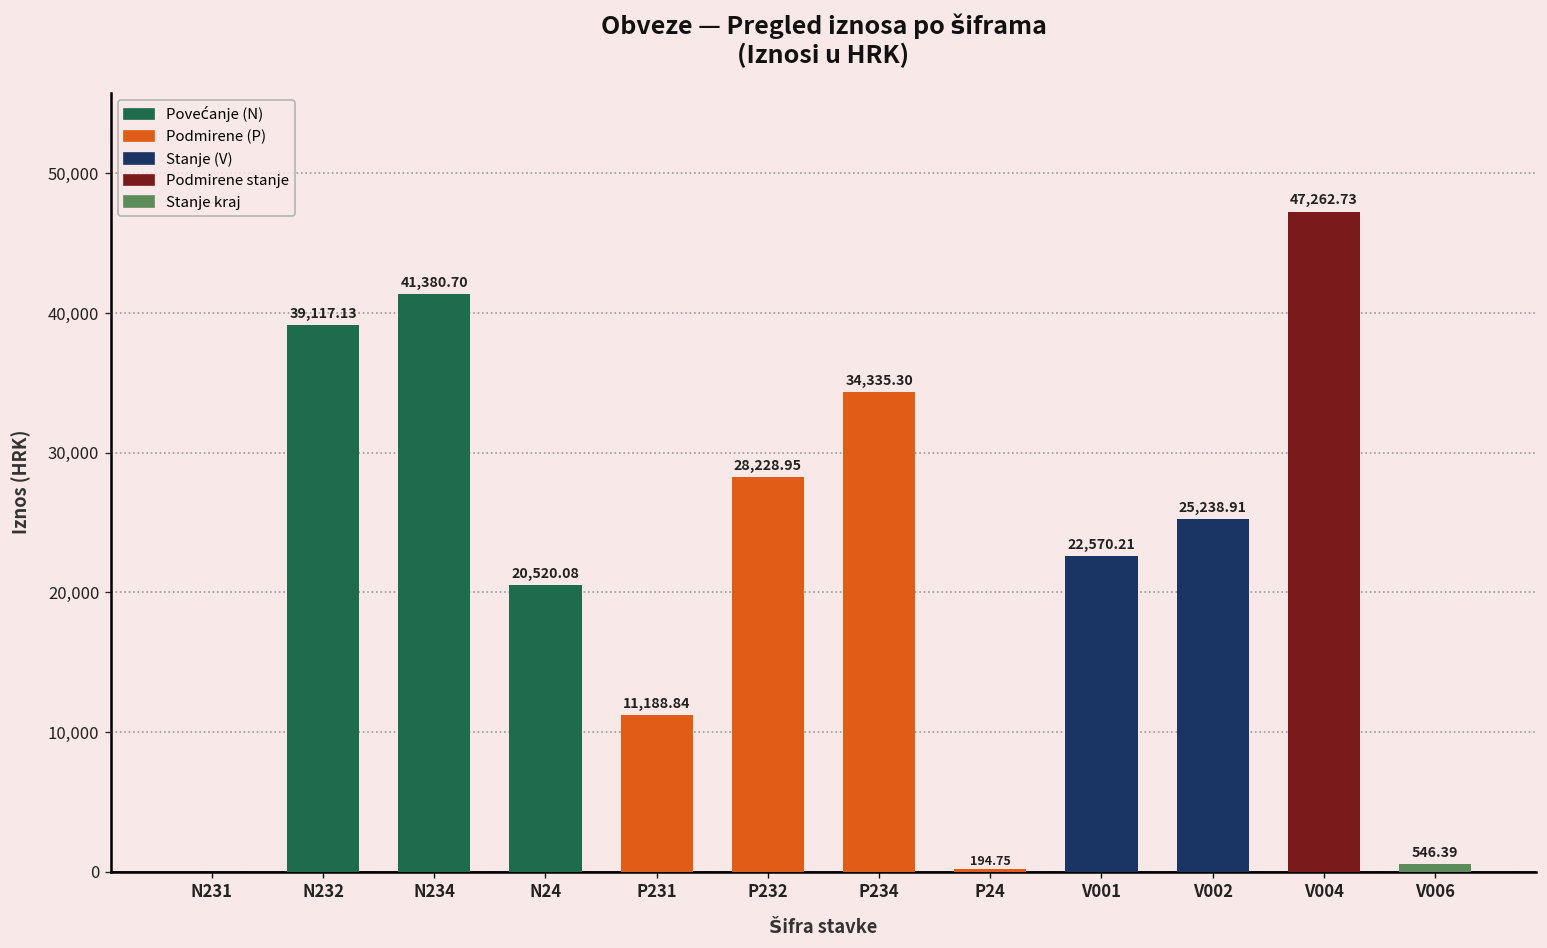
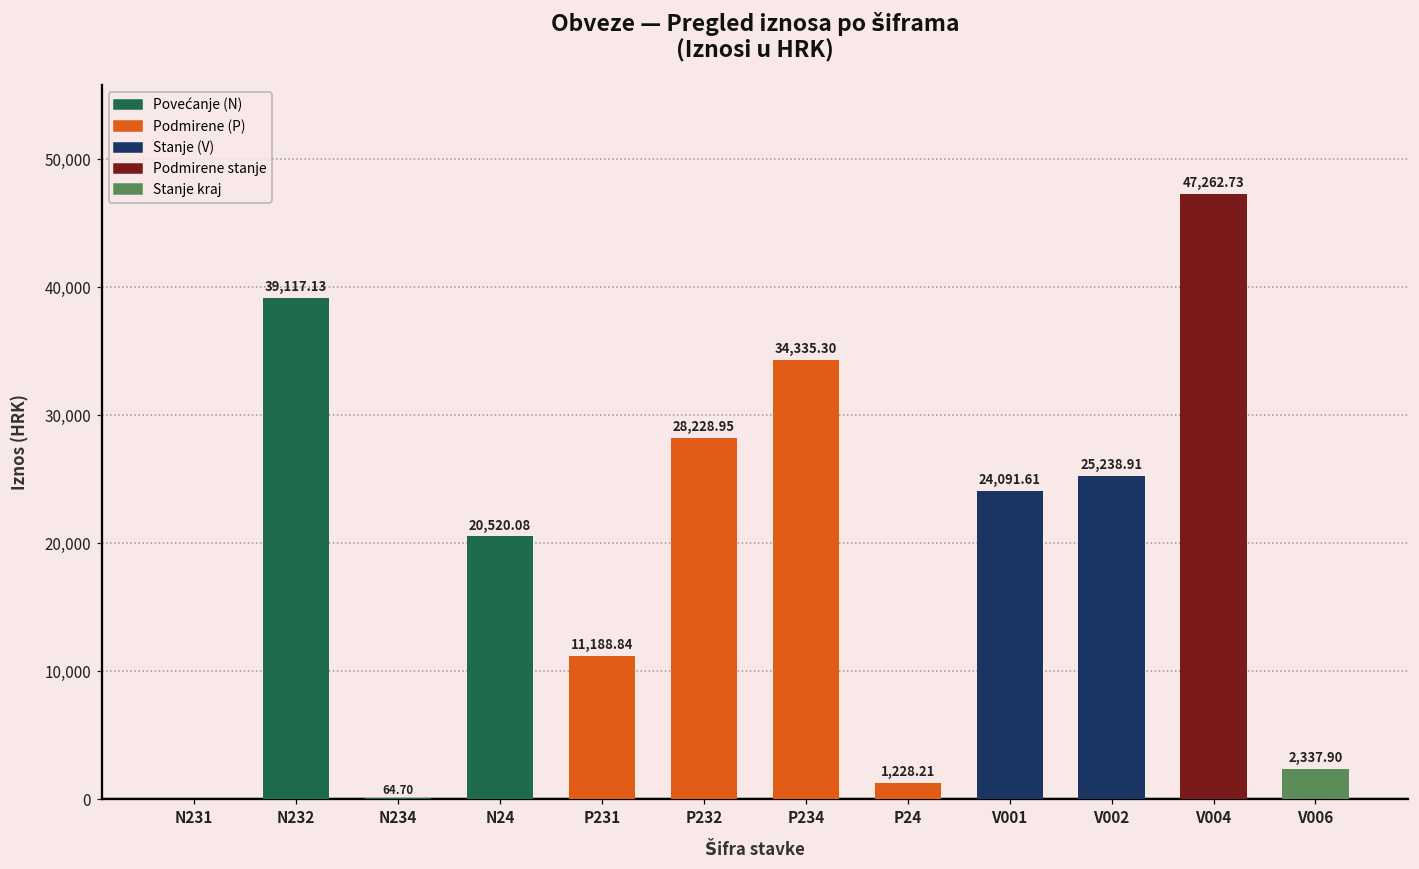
  {
    "N232": "39,117.13",
-   "N234": "41,380.70",
+   "N234": "64.70",
    "N24": "20,520.08",
    "P231": "11,188.84",
    "P232": "28,228.95",
    "P234": "34,335.30",
-   "P24": "194.75",
-   "V001": "22,570.21",
+   "P24": "1,228.21",
+   "V001": "24,091.61",
    "V002": "25,238.91",
    "V004": "47,262.73",
-   "V006": "546.39"
+   "V006": "2,337.90"
  }
